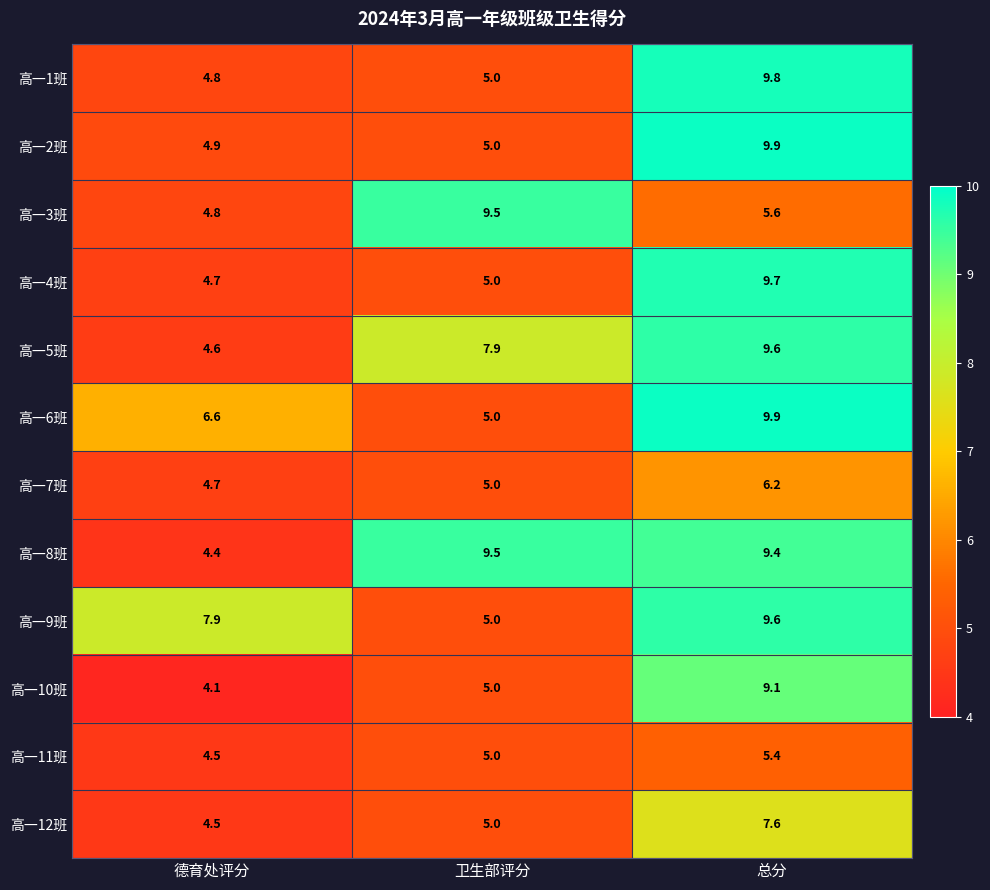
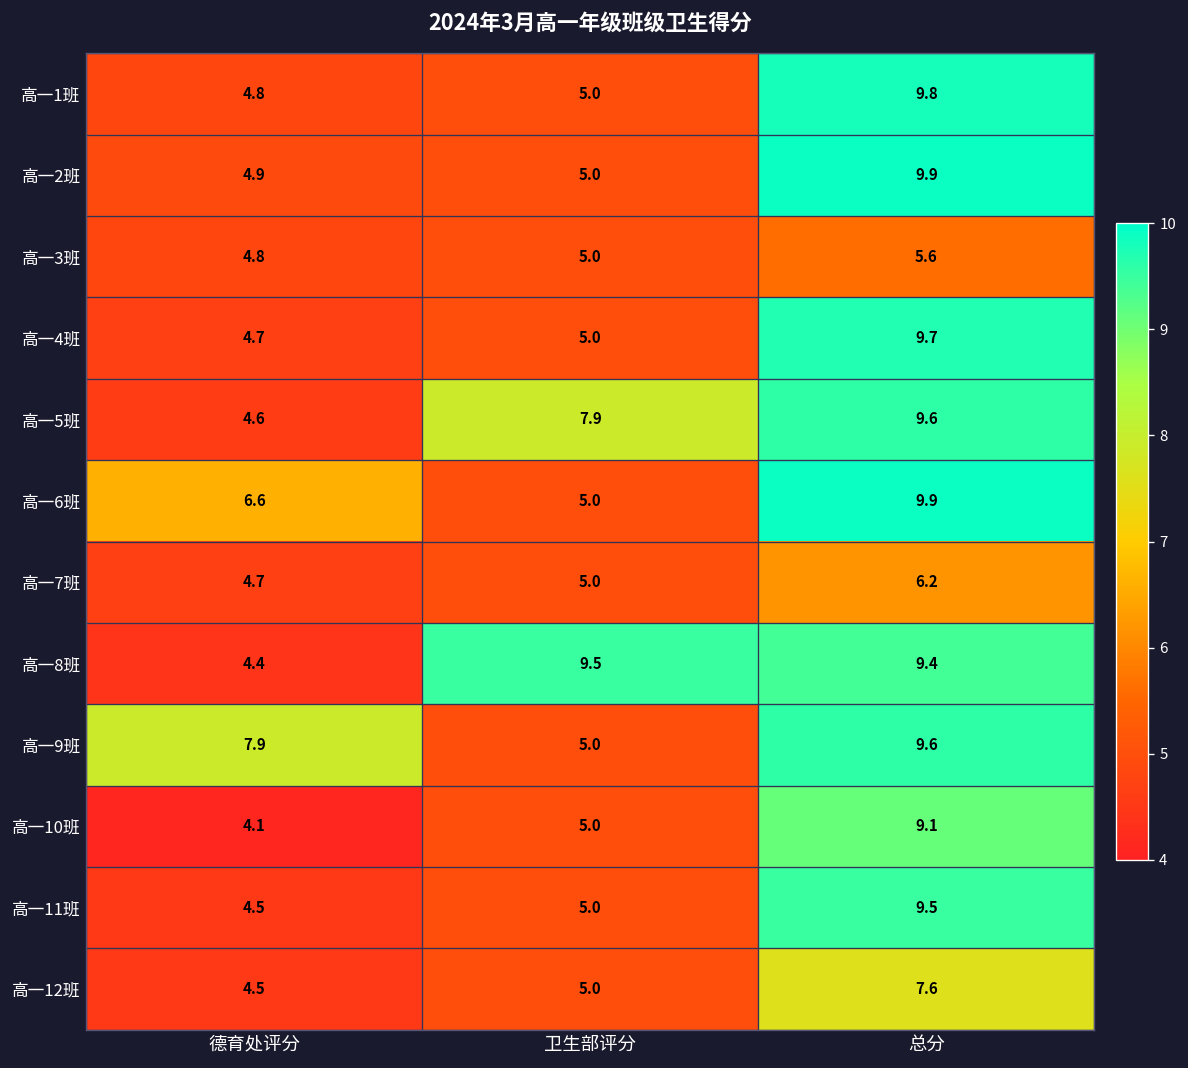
  {
    "高一1班": {
      "德育处评分": 4.8,
      "卫生部评分": 5.0,
      "总分": 9.8
    },
    "高一2班": {
      "德育处评分": 4.9,
      "卫生部评分": 5.0,
      "总分": 9.9
    },
    "高一3班": {
      "德育处评分": 4.8,
-     "卫生部评分": 9.5,
+     "卫生部评分": 5.0,
      "总分": 5.6
    },
    "高一4班": {
      "德育处评分": 4.7,
      "卫生部评分": 5.0,
      "总分": 9.7
    },
    "高一5班": {
      "德育处评分": 4.6,
      "卫生部评分": 7.9,
      "总分": 9.6
    },
    "高一6班": {
      "德育处评分": 6.6,
      "卫生部评分": 5.0,
      "总分": 9.9
    },
    "高一7班": {
      "德育处评分": 4.7,
      "卫生部评分": 5.0,
      "总分": 6.2
    },
    "高一8班": {
      "德育处评分": 4.4,
      "卫生部评分": 9.5,
      "总分": 9.4
    },
    "高一9班": {
      "德育处评分": 7.9,
      "卫生部评分": 5.0,
      "总分": 9.6
    },
    "高一10班": {
      "德育处评分": 4.1,
      "卫生部评分": 5.0,
      "总分": 9.1
    },
    "高一11班": {
      "德育处评分": 4.5,
      "卫生部评分": 5.0,
-     "总分": 5.4
+     "总分": 9.5
    },
    "高一12班": {
      "德育处评分": 4.5,
      "卫生部评分": 5.0,
      "总分": 7.6
    }
  }
